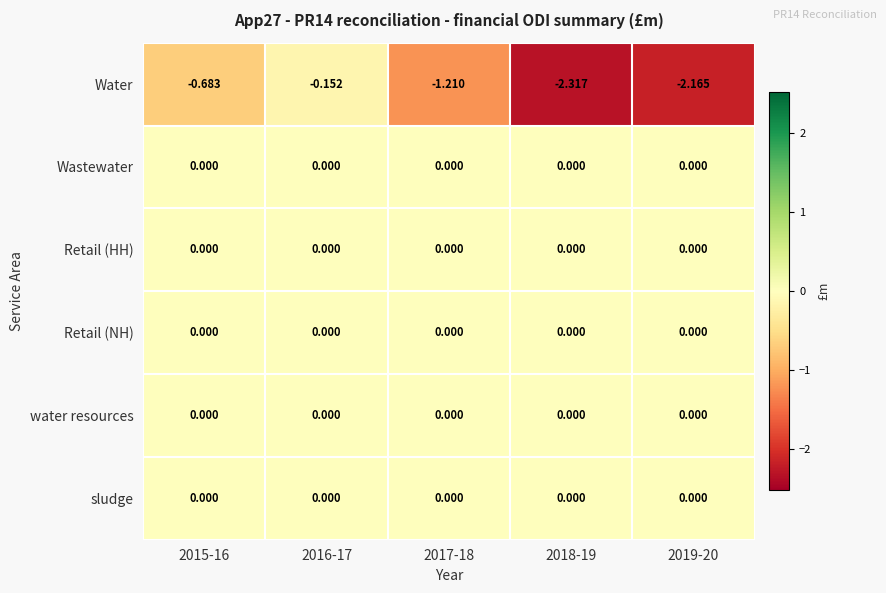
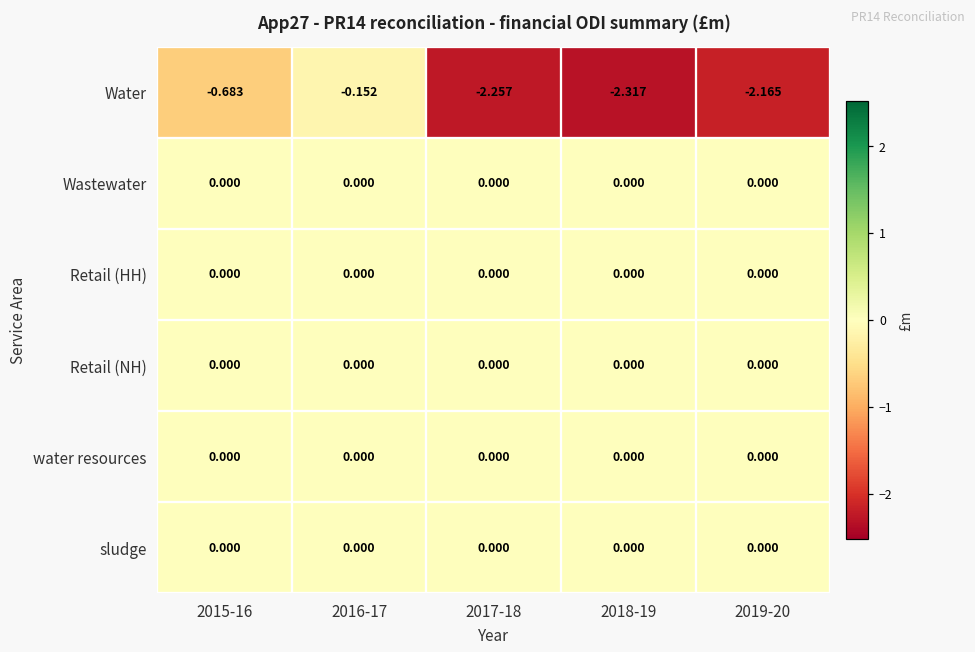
  {
    "Water": {
      "2015-16": -0.683,
      "2016-17": -0.152,
-     "2017-18": -1.210,
+     "2017-18": -2.257,
      "2018-19": -2.317,
      "2019-20": -2.165
    },
    "Wastewater": {
      "2015-16": 0.000,
      "2016-17": 0.000,
      "2017-18": 0.000,
      "2018-19": 0.000,
      "2019-20": 0.000
    },
    "Retail (HH)": {
      "2015-16": 0.000,
      "2016-17": 0.000,
      "2017-18": 0.000,
      "2018-19": 0.000,
      "2019-20": 0.000
    },
    "Retail (NH)": {
      "2015-16": 0.000,
      "2016-17": 0.000,
      "2017-18": 0.000,
      "2018-19": 0.000,
      "2019-20": 0.000
    },
    "water resources": {
      "2015-16": 0.000,
      "2016-17": 0.000,
      "2017-18": 0.000,
      "2018-19": 0.000,
      "2019-20": 0.000
    },
    "sludge": {
      "2015-16": 0.000,
      "2016-17": 0.000,
      "2017-18": 0.000,
      "2018-19": 0.000,
      "2019-20": 0.000
    }
  }
